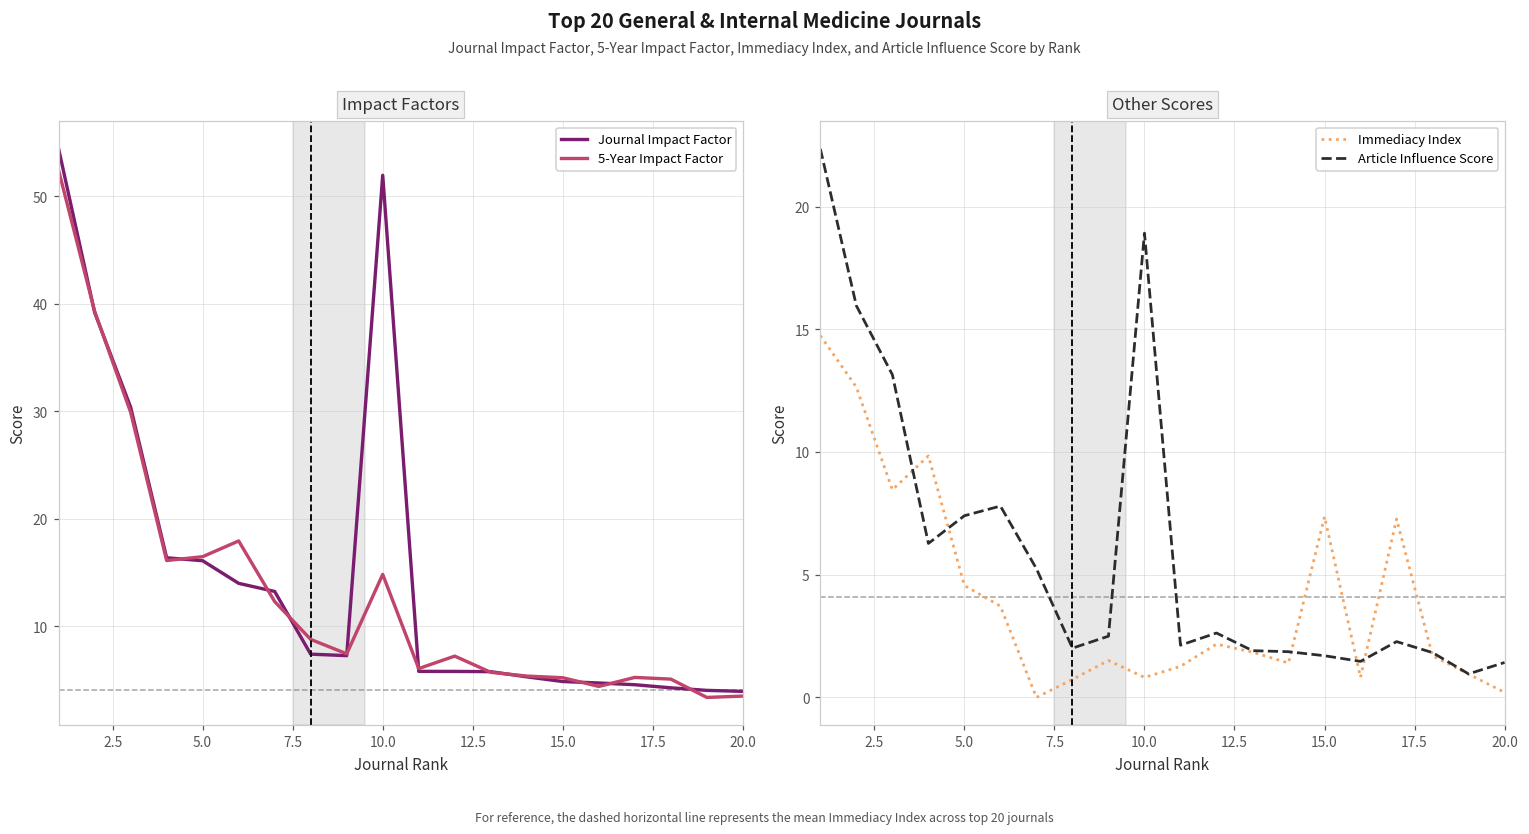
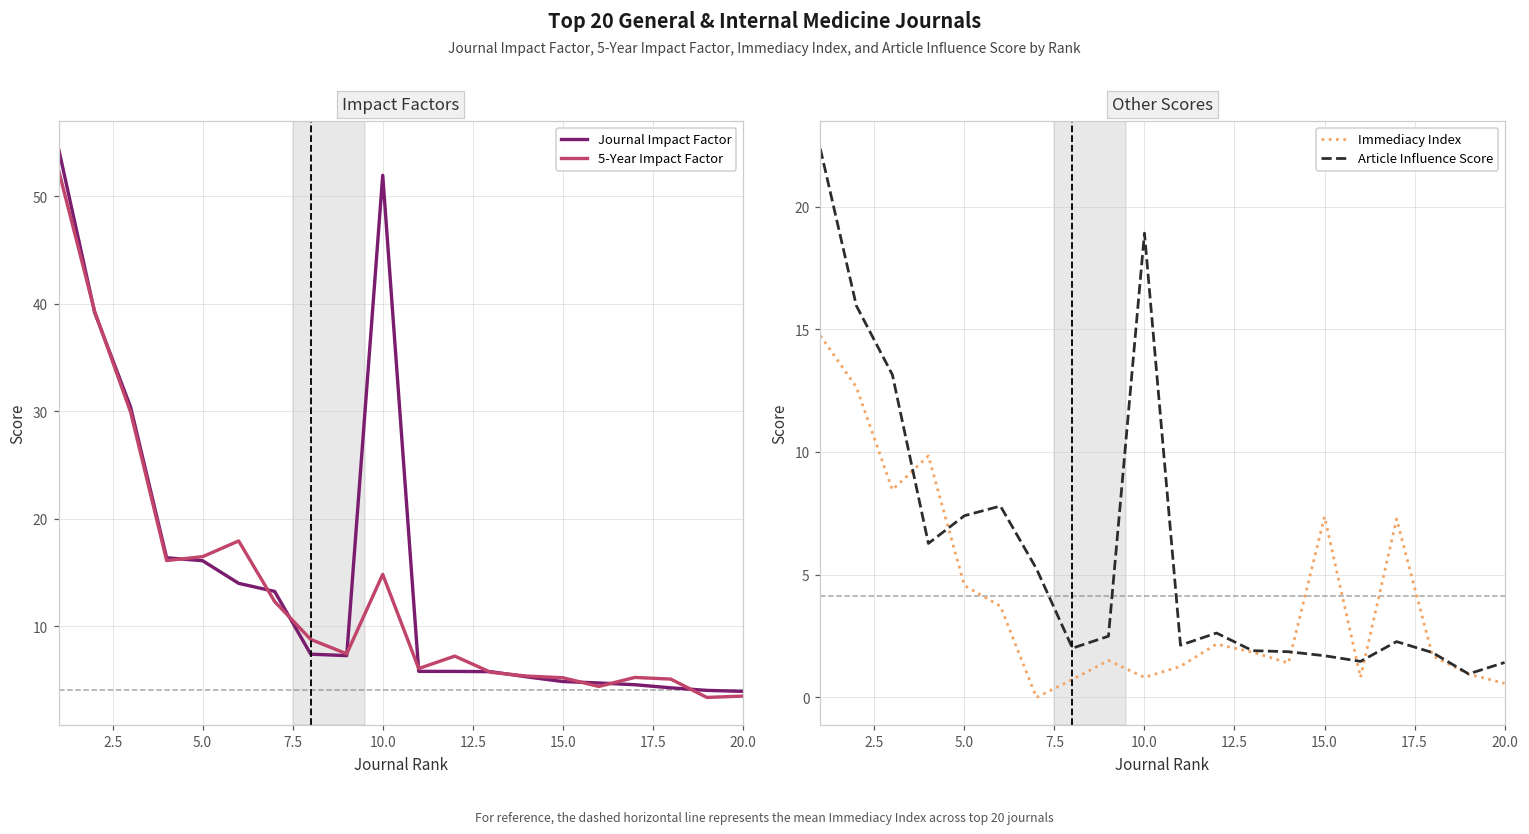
  {
    "Impact Factors": {
      "Journal Impact Factor": {
        "5.0": 16,
        "10.0": 52,
        "15.0": 5,
        "20.0": 4
      },
      "5-Year Impact Factor": {
        "5.0": 16,
        "10.0": 15,
        "15.0": 5,
        "20.0": 4
      }
    },
    "Other Scores": {
      "Immediacy Index": {
        "5.0": 4.6,
        "10.0": 0.8,
        "15.0": 7.4,
-       "20.0": 0.2
+       "20.0": 0.6
      },
      "Article Influence Score": {
        "5.0": 7.4,
        "10.0": 18.9,
        "15.0": 1.7,
        "20.0": 1.4
      }
    }
  }
